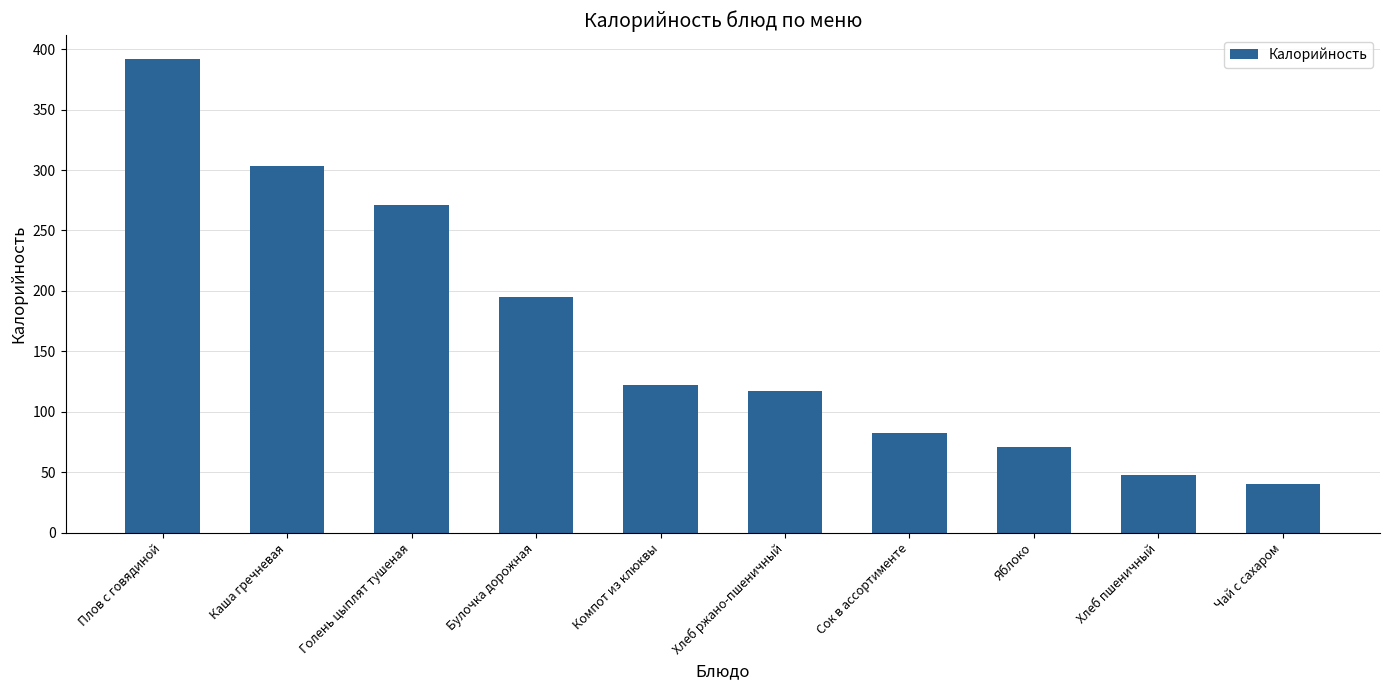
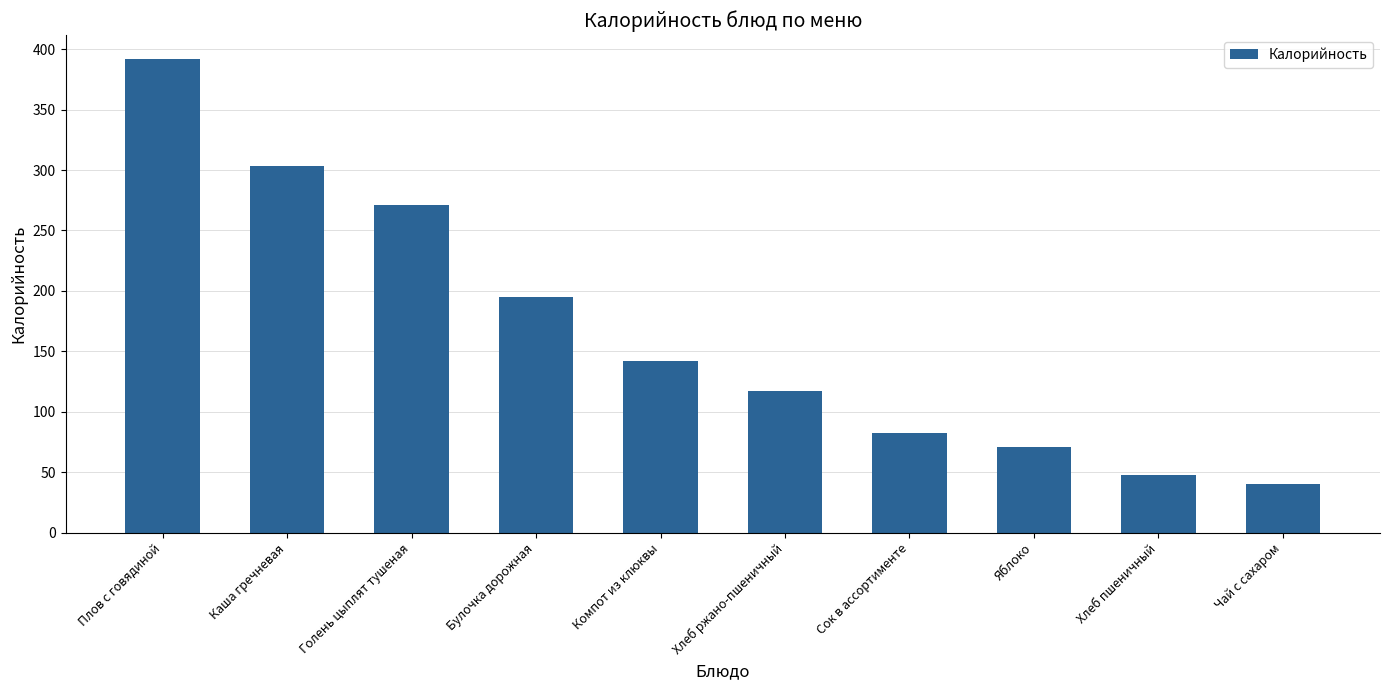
  {
    "Плов с говядиной": 392,
    "Каша гречневая": 303,
    "Голень цыплят тушеная": 271,
    "Булочка дорожная": 195,
-   "Компот из клюквы": 122,
+   "Компот из клюквы": 142,
    "Хлеб ржано-пшеничный": 117,
    "Сок в ассортименте": 82,
    "Яблоко": 71,
    "Хлеб пшеничный": 48,
    "Чай с сахаром": 40
  }
